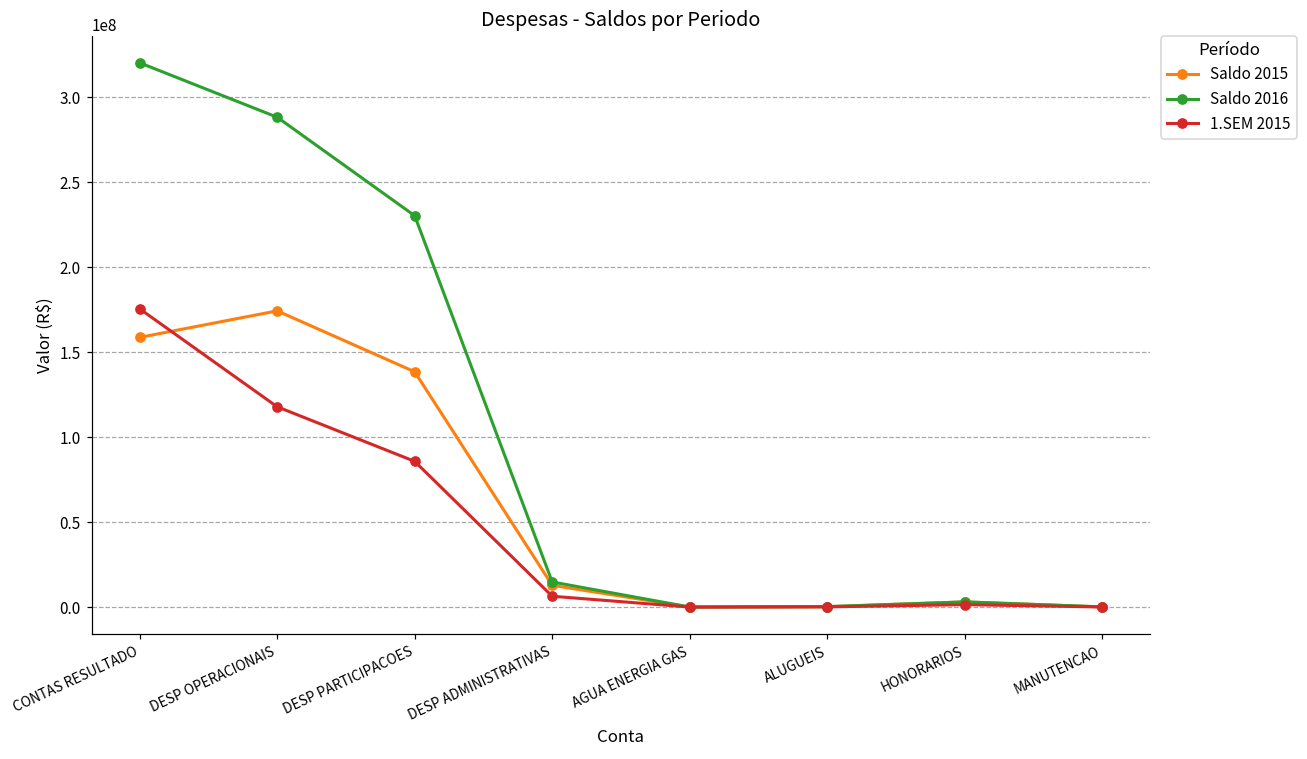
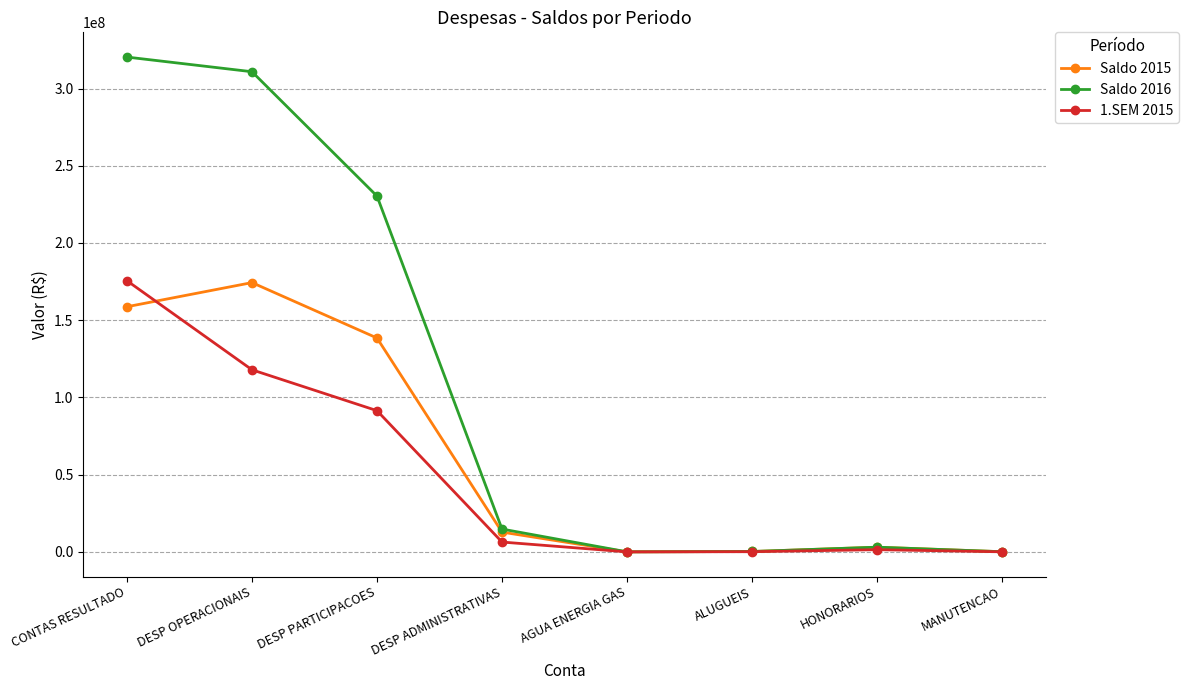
  {
    "Saldo 2015": {
      "CONTAS RESULTADO": 159000000,
      "DESP OPERACIONAIS": 174000000,
      "DESP PARTICIPACOES": 138000000,
      "DESP ADMINISTRATIVAS": 13000000
    },
    "Saldo 2016": {
      "CONTAS RESULTADO": 320000000,
-     "DESP OPERACIONAIS": 288000000,
+     "DESP OPERACIONAIS": 311000000,
      "DESP PARTICIPACOES": 230000000,
      "DESP ADMINISTRATIVAS": 15000000
    },
    "1.SEM 2015": {
      "CONTAS RESULTADO": 176000000,
      "DESP OPERACIONAIS": 118000000,
-     "DESP PARTICIPACOES": 86000000,
+     "DESP PARTICIPACOES": 91000000,
      "DESP ADMINISTRATIVAS": 6000000
    }
  }
